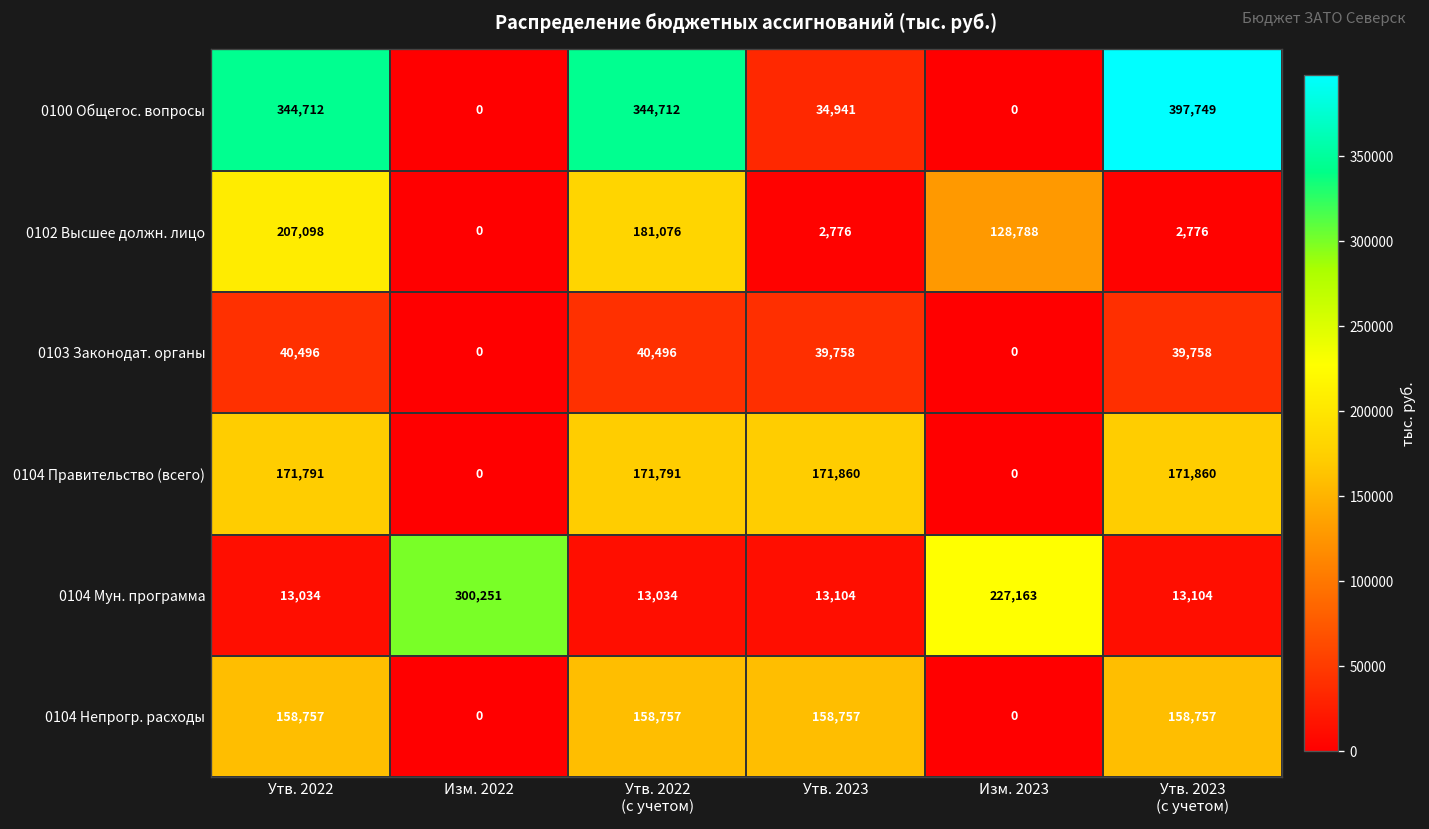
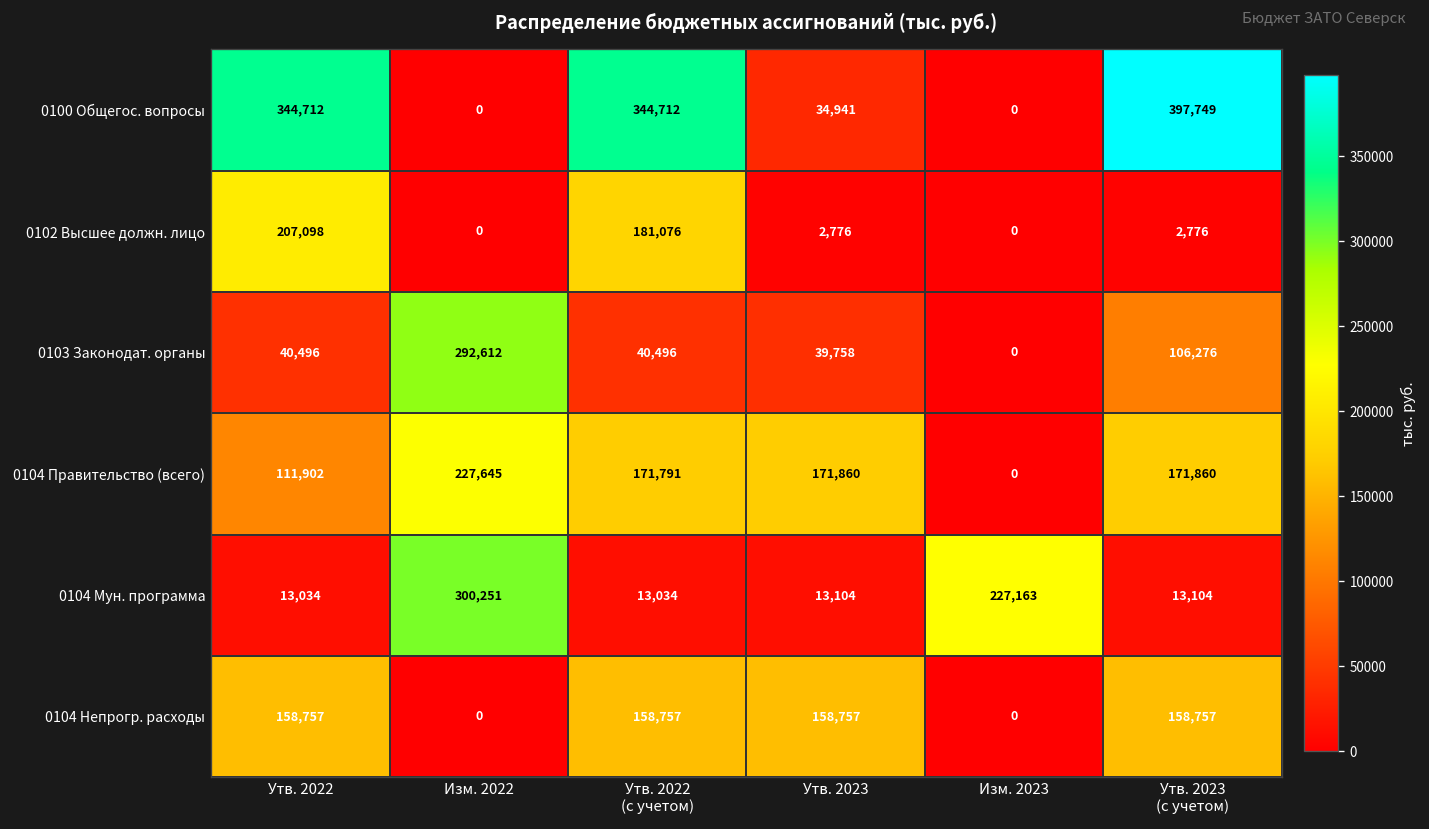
  {
    "0100 Общегос. вопросы": {
      "Утв. 2022": "344,712",
      "Изм. 2022": "0",
      "Утв. 2022 (с учетом)": "344,712",
      "Утв. 2023": "34,941",
      "Изм. 2023": "0",
      "Утв. 2023 (с учетом)": "397,749"
    },
    "0102 Высшее должн. лицо": {
      "Утв. 2022": "207,098",
      "Изм. 2022": "0",
      "Утв. 2022 (с учетом)": "181,076",
      "Утв. 2023": "2,776",
-     "Изм. 2023": "128,788",
+     "Изм. 2023": "0",
      "Утв. 2023 (с учетом)": "2,776"
    },
    "0103 Законодат. органы": {
      "Утв. 2022": "40,496",
-     "Изм. 2022": "0",
+     "Изм. 2022": "292,612",
      "Утв. 2022 (с учетом)": "40,496",
      "Утв. 2023": "39,758",
      "Изм. 2023": "0",
-     "Утв. 2023 (с учетом)": "39,758"
+     "Утв. 2023 (с учетом)": "106,276"
    },
    "0104 Правительство (всего)": {
-     "Утв. 2022": "171,791",
-     "Изм. 2022": "0",
+     "Утв. 2022": "111,902",
+     "Изм. 2022": "227,645",
      "Утв. 2022 (с учетом)": "171,791",
      "Утв. 2023": "171,860",
      "Изм. 2023": "0",
      "Утв. 2023 (с учетом)": "171,860"
    },
    "0104 Мун. программа": {
      "Утв. 2022": "13,034",
      "Изм. 2022": "300,251",
      "Утв. 2022 (с учетом)": "13,034",
      "Утв. 2023": "13,104",
      "Изм. 2023": "227,163",
      "Утв. 2023 (с учетом)": "13,104"
    },
    "0104 Непрогр. расходы": {
      "Утв. 2022": "158,757",
      "Изм. 2022": "0",
      "Утв. 2022 (с учетом)": "158,757",
      "Утв. 2023": "158,757",
      "Изм. 2023": "0",
      "Утв. 2023 (с учетом)": "158,757"
    }
  }
